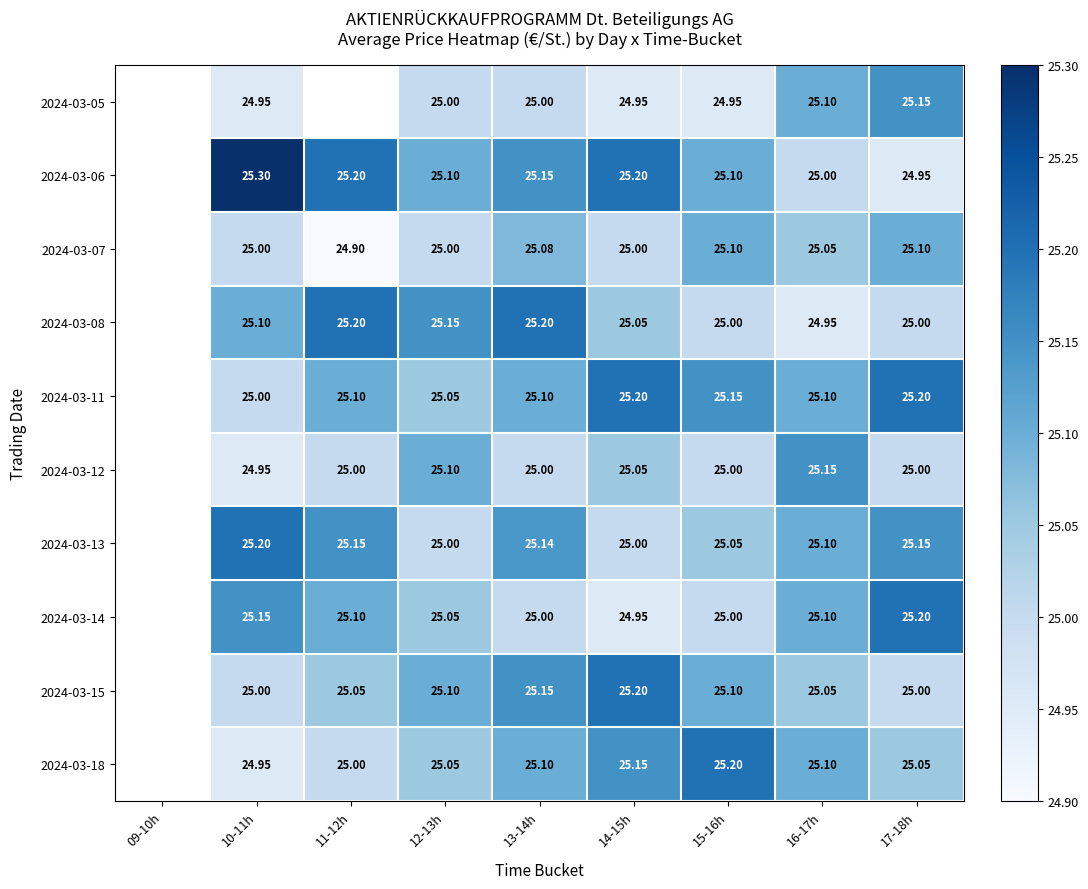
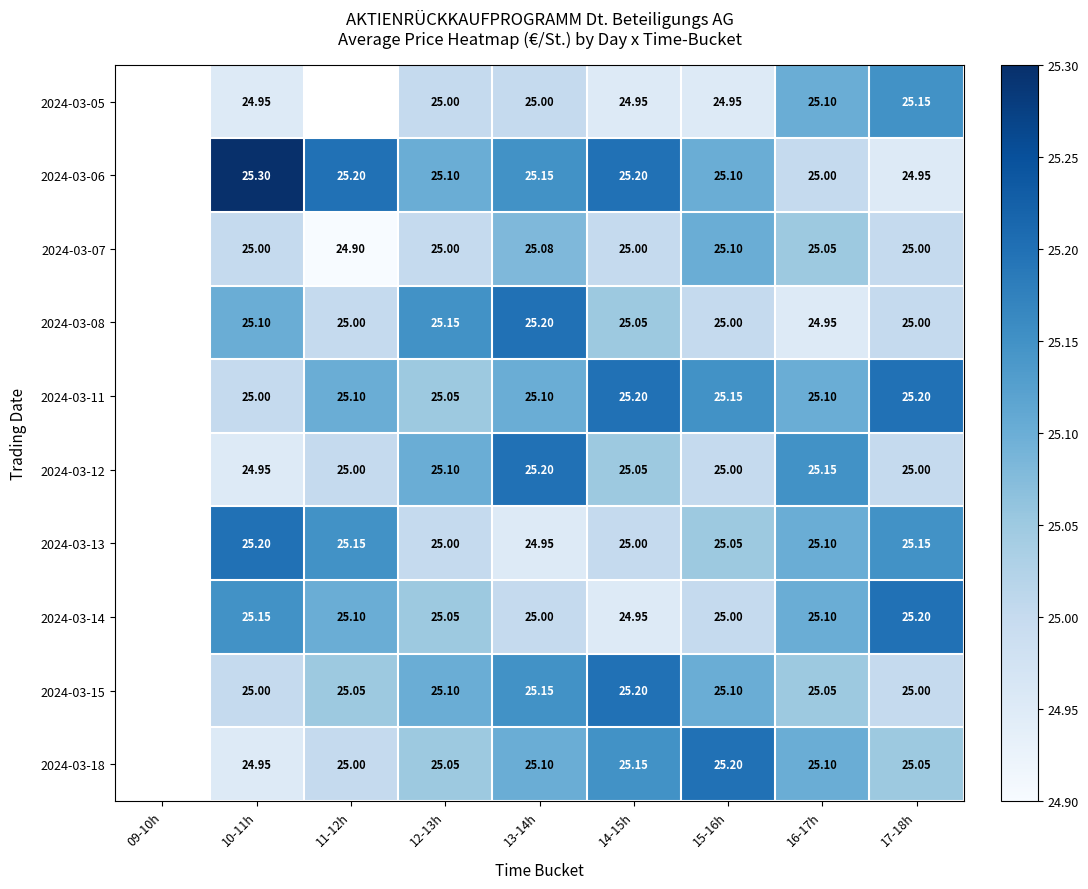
  {
    "2024-03-05": {
      "10-11h": 24.95,
      "12-13h": 25.00,
      "13-14h": 25.00,
      "14-15h": 24.95,
      "15-16h": 24.95,
      "16-17h": 25.10,
      "17-18h": 25.15
    },
    "2024-03-06": {
      "10-11h": 25.30,
      "11-12h": 25.20,
      "12-13h": 25.10,
      "13-14h": 25.15,
      "14-15h": 25.20,
      "15-16h": 25.10,
      "16-17h": 25.00,
      "17-18h": 24.95
    },
    "2024-03-07": {
      "10-11h": 25.00,
      "11-12h": 24.90,
      "12-13h": 25.00,
      "13-14h": 25.08,
      "14-15h": 25.00,
      "15-16h": 25.10,
      "16-17h": 25.05,
-     "17-18h": 25.10
+     "17-18h": 25.00
    },
    "2024-03-08": {
      "10-11h": 25.10,
-     "11-12h": 25.20,
+     "11-12h": 25.00,
      "12-13h": 25.15,
      "13-14h": 25.20,
      "14-15h": 25.05,
      "15-16h": 25.00,
      "16-17h": 24.95,
      "17-18h": 25.00
    },
    "2024-03-11": {
      "10-11h": 25.00,
      "11-12h": 25.10,
      "12-13h": 25.05,
      "13-14h": 25.10,
      "14-15h": 25.20,
      "15-16h": 25.15,
      "16-17h": 25.10,
      "17-18h": 25.20
    },
    "2024-03-12": {
      "10-11h": 24.95,
      "11-12h": 25.00,
      "12-13h": 25.10,
-     "13-14h": 25.00,
+     "13-14h": 25.20,
      "14-15h": 25.05,
      "15-16h": 25.00,
      "16-17h": 25.15,
      "17-18h": 25.00
    },
    "2024-03-13": {
      "10-11h": 25.20,
      "11-12h": 25.15,
      "12-13h": 25.00,
-     "13-14h": 25.14,
+     "13-14h": 24.95,
      "14-15h": 25.00,
      "15-16h": 25.05,
      "16-17h": 25.10,
      "17-18h": 25.15
    },
    "2024-03-14": {
      "10-11h": 25.15,
      "11-12h": 25.10,
      "12-13h": 25.05,
      "13-14h": 25.00,
      "14-15h": 24.95,
      "15-16h": 25.00,
      "16-17h": 25.10,
      "17-18h": 25.20
    },
    "2024-03-15": {
      "10-11h": 25.00,
      "11-12h": 25.05,
      "12-13h": 25.10,
      "13-14h": 25.15,
      "14-15h": 25.20,
      "15-16h": 25.10,
      "16-17h": 25.05,
      "17-18h": 25.00
    },
    "2024-03-18": {
      "10-11h": 24.95,
      "11-12h": 25.00,
      "12-13h": 25.05,
      "13-14h": 25.10,
      "14-15h": 25.15,
      "15-16h": 25.20,
      "16-17h": 25.10,
      "17-18h": 25.05
    }
  }
